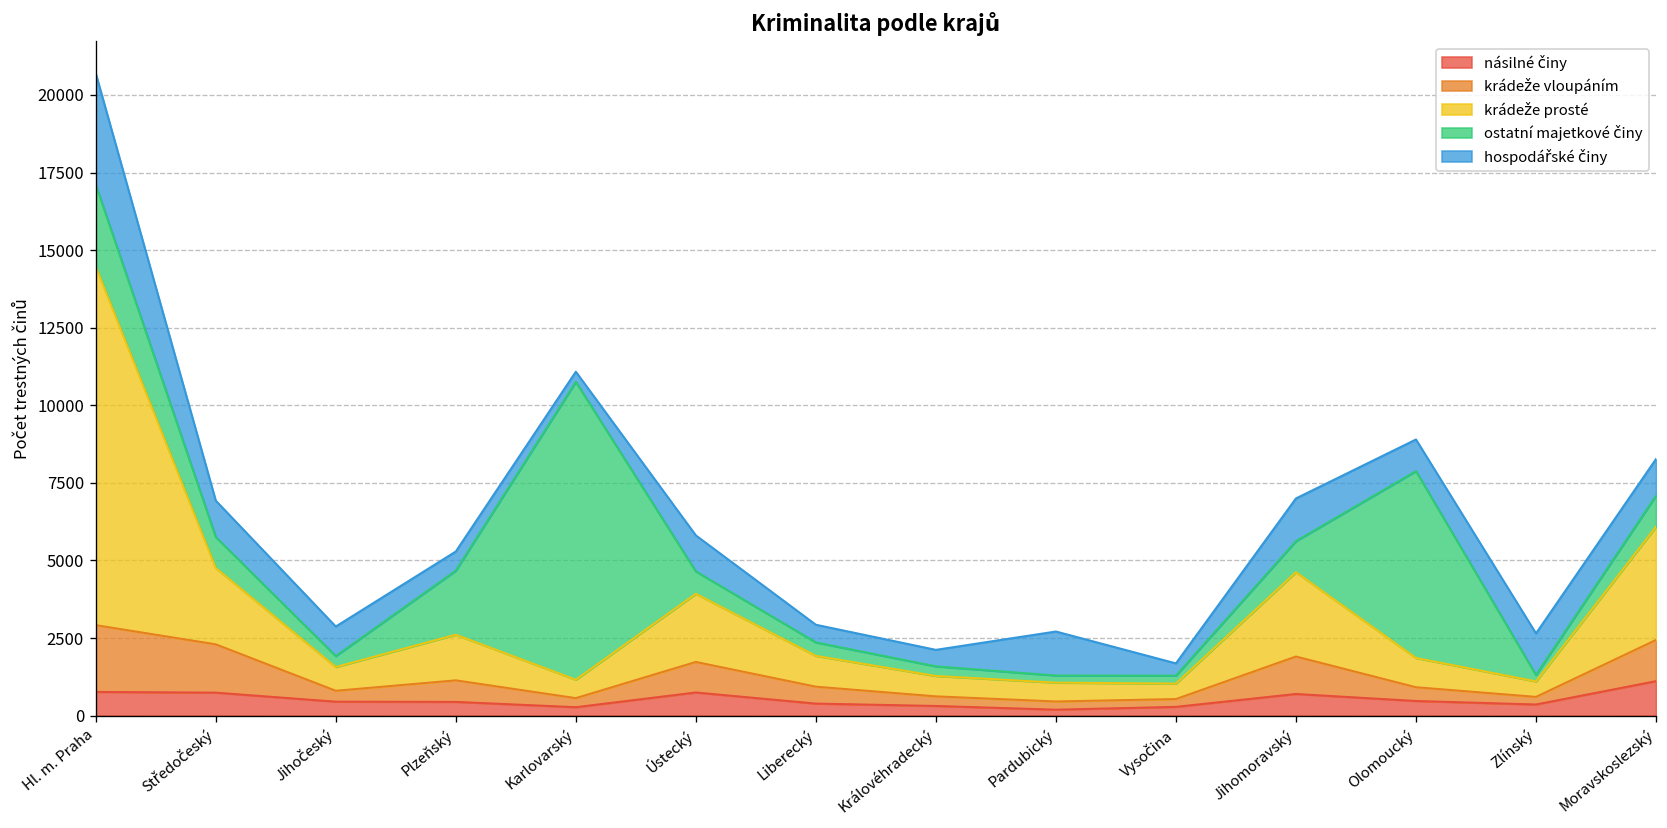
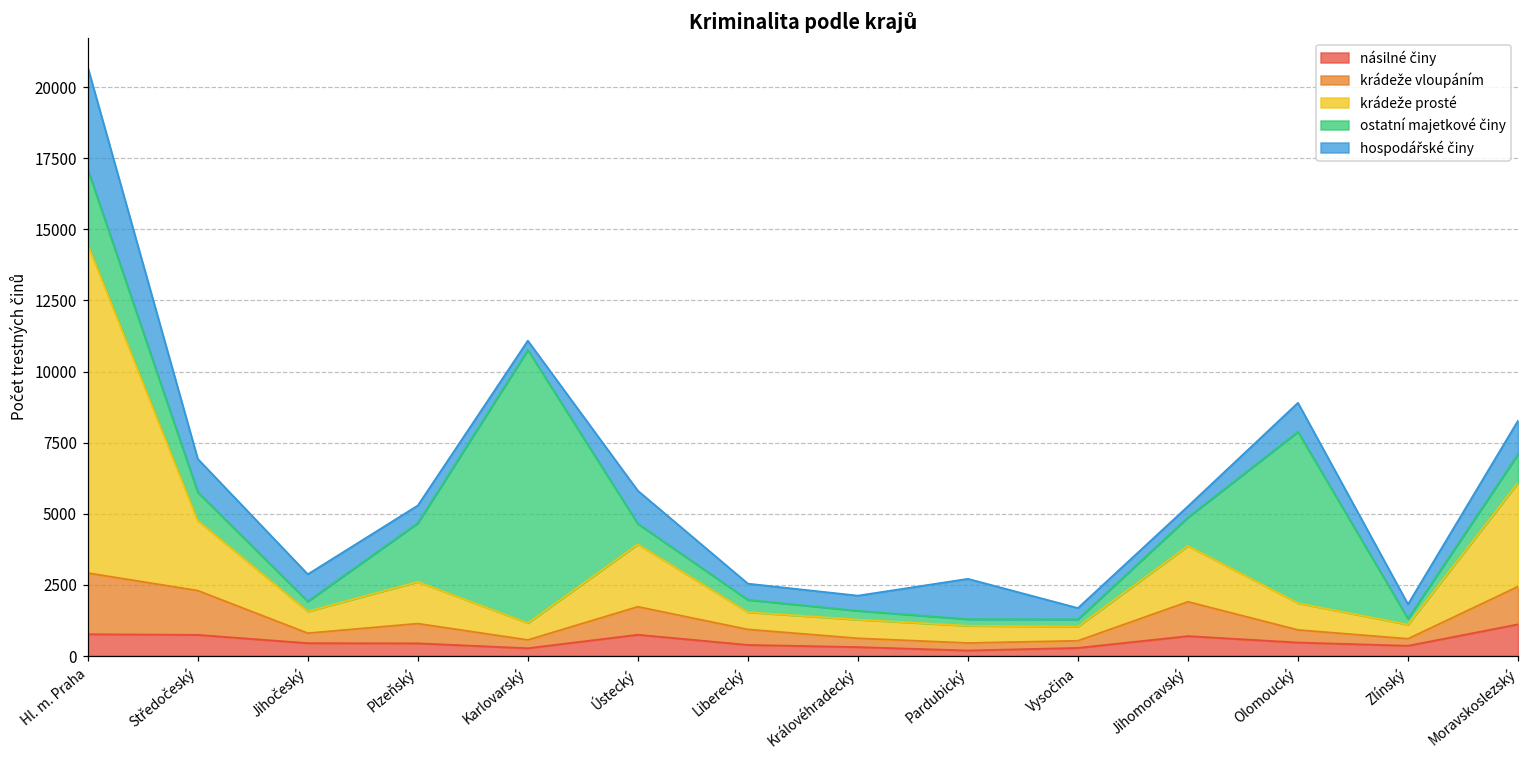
  {
    "krádeže prosté": {
      "Hl. m. Praha": 11600,
      "Středočeský": 2500,
      "Jihočeský": 800,
      "Plzeňský": 1500,
      "Karlovarský": 600,
      "Ústecký": 2200,
-     "Liberecký": 1000,
+     "Liberecký": 600,
      "Královéhradecký": 700,
      "Pardubický": 600,
      "Vysočina": 500,
-     "Jihomoravský": 2700,
+     "Jihomoravský": 2000,
      "Olomoucký": 900,
      "Zlínský": 500,
      "Moravskoslezský": 3700
    },
    "ostatní majetkové činy": {
      "Hl. m. Praha": 2600,
      "Středočeský": 1000,
      "Jihočeský": 400,
      "Plzeňský": 2100,
      "Karlovarský": 9600,
      "Ústecký": 700,
      "Liberecký": 400,
      "Královéhradecký": 300,
      "Pardubický": 200,
      "Vysočina": 300,
      "Jihomoravský": 1000,
      "Olomoucký": 6000,
      "Zlínský": 200,
      "Moravskoslezský": 1000
    },
    "hospodářské činy": {
      "Hl. m. Praha": 3600,
      "Středočeský": 1200,
      "Jihočeský": 1000,
      "Plzeňský": 600,
      "Karlovarský": 300,
      "Ústecký": 1200,
      "Liberecký": 600,
      "Královéhradecký": 500,
      "Pardubický": 1400,
      "Vysočina": 400,
-     "Jihomoravský": 1400,
+     "Jihomoravský": 400,
      "Olomoucký": 1000,
-     "Zlínský": 1300,
+     "Zlínský": 500,
      "Moravskoslezský": 1200
    }
  }
